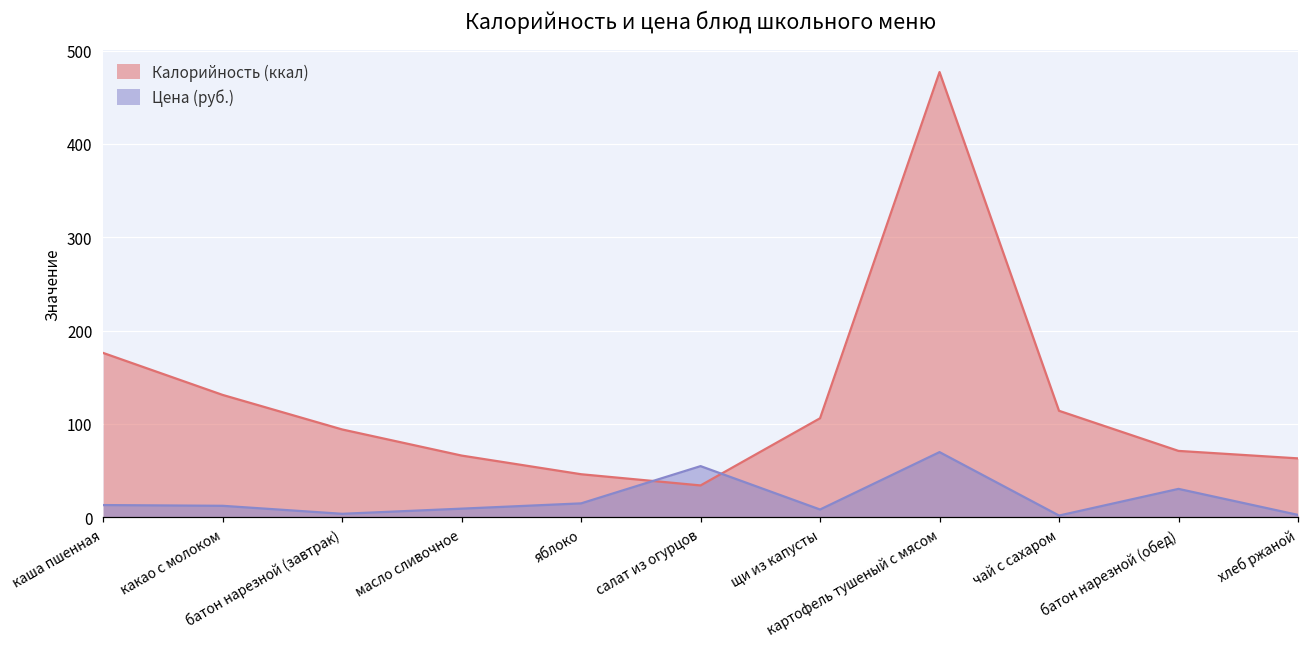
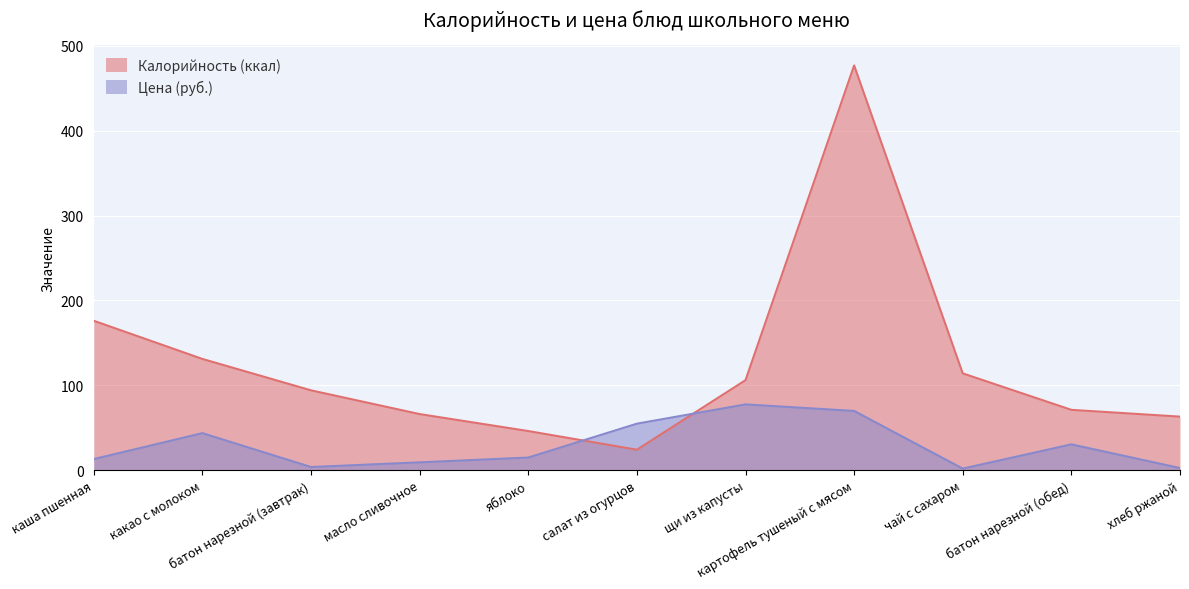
  {
    "Калорийность (ккал)": {
      "каша пшенная": 180,
      "какао с молоком": 130,
      "батон нарезной (завтрак)": 90,
      "масло сливочное": 70,
      "яблоко": 50,
-     "салат из огурцов": 30,
+     "салат из огурцов": 20,
      "щи из капусты": 110,
      "картофель тушеный с мясом": 480,
      "чай с сахаром": 110,
      "батон нарезной (обед)": 70,
      "хлеб ржаной": 60
    },
    "Цена (руб.)": {
      "каша пшенная": 10,
-     "какао с молоком": 10,
+     "какао с молоком": 40,
      "батон нарезной (завтрак)": 0,
      "масло сливочное": 10,
      "яблоко": 10,
      "салат из огурцов": 50,
-     "щи из капусты": 10,
+     "щи из капусты": 80,
      "картофель тушеный с мясом": 70,
      "чай с сахаром": 0,
      "батон нарезной (обед)": 30,
      "хлеб ржаной": 0
    }
  }
